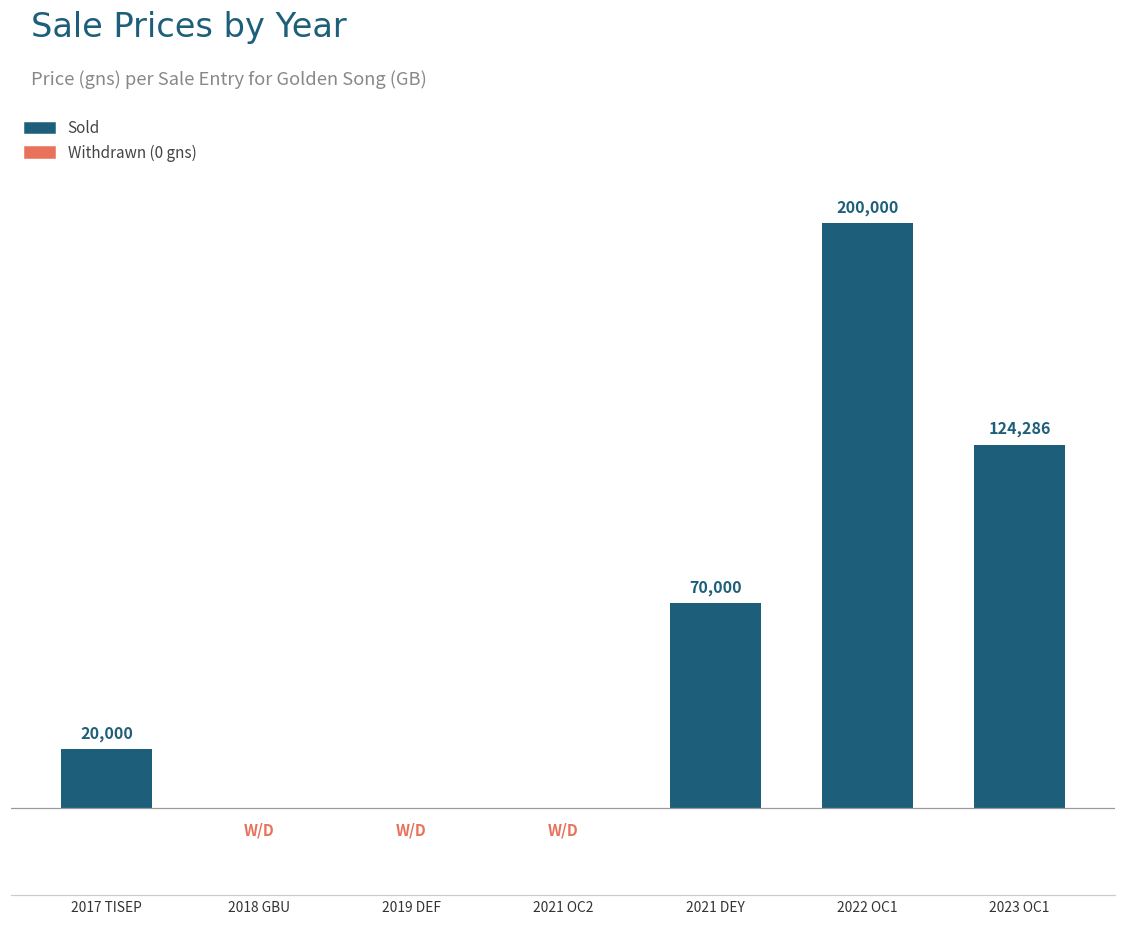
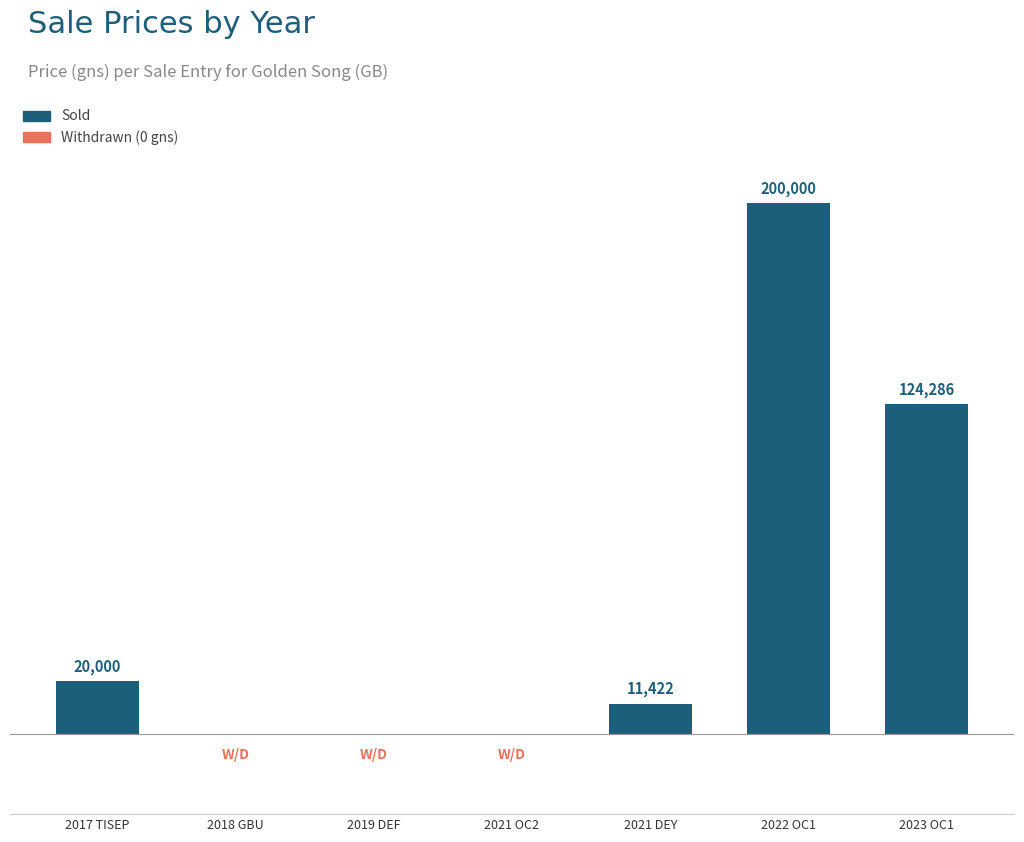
  {
    "2017 TISEP": "20,000",
-   "2021 DEY": "70,000",
+   "2021 DEY": "11,422",
    "2022 OC1": "200,000",
    "2023 OC1": "124,286"
  }
